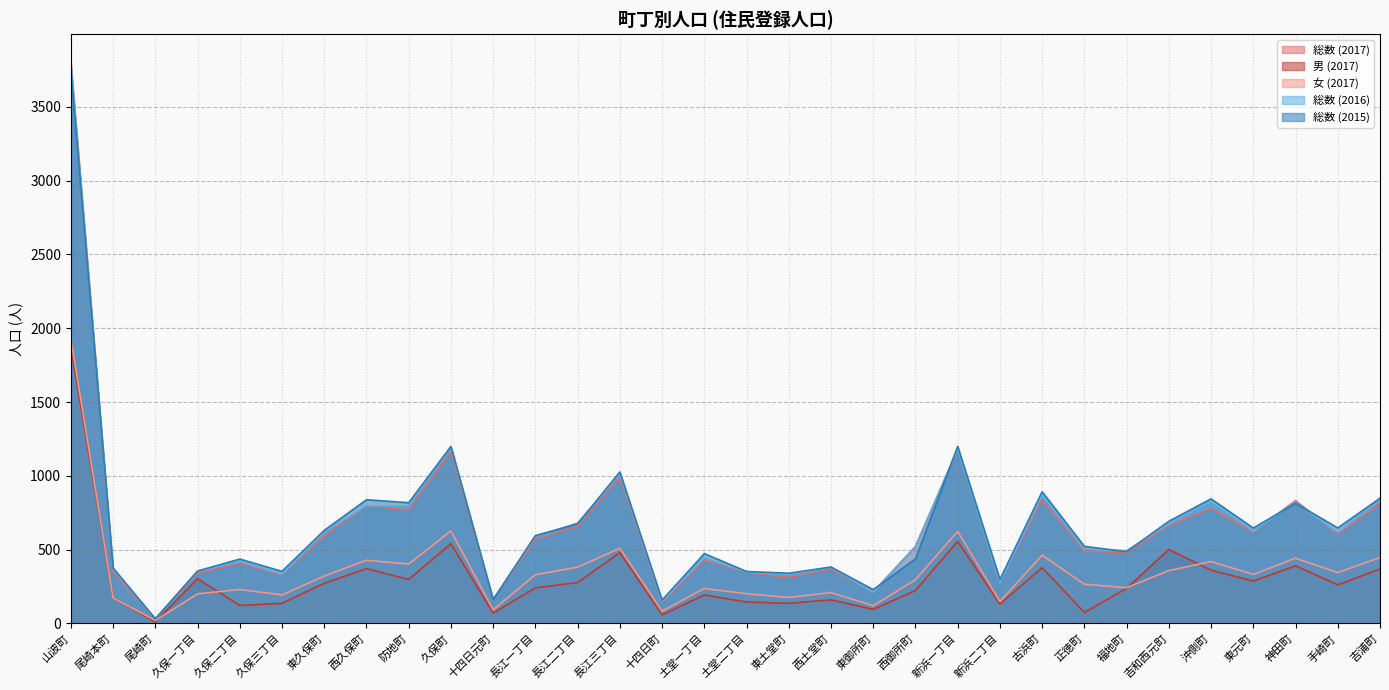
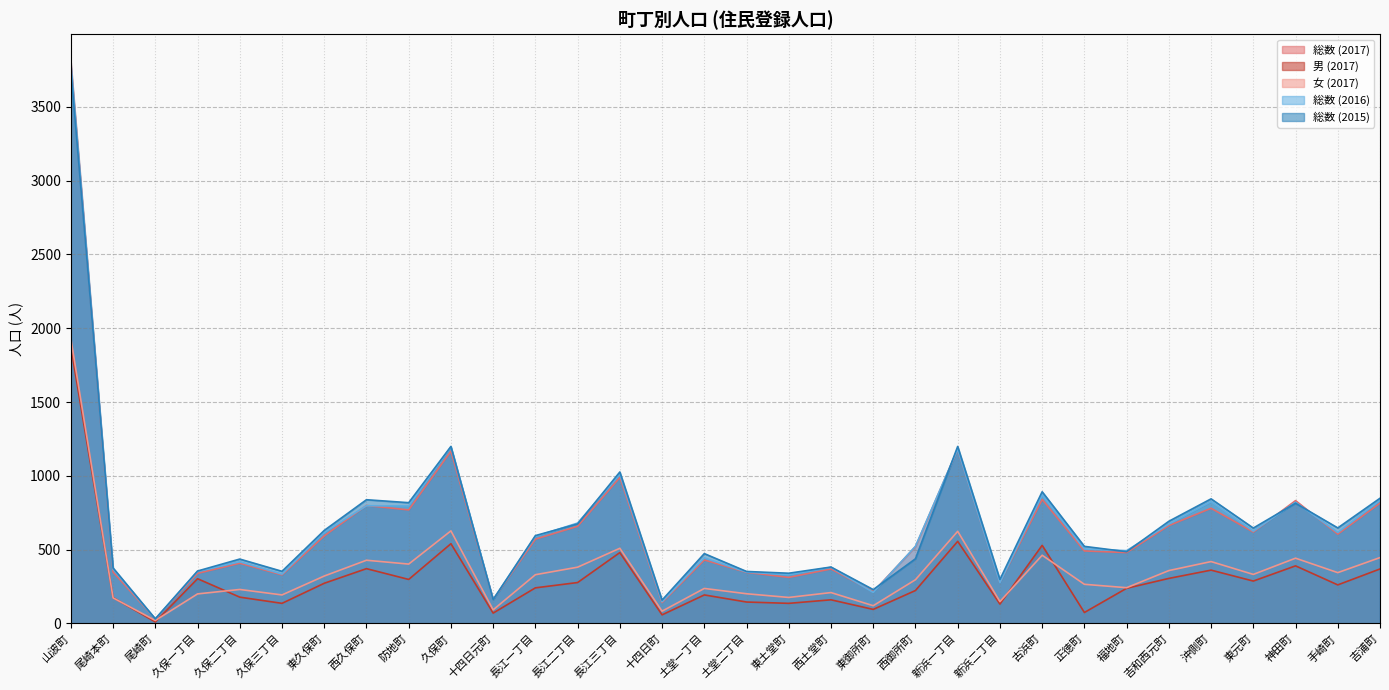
  {
    "男 (2017)": {
      "山波町": 1870,
      "久保一丁目": 300,
-     "久保二丁目": 120,
+     "久保二丁目": 180,
      "久保三丁目": 140,
      "東久保町": 270,
      "西久保町": 370,
      "防地町": 300,
      "久保町": 540,
      "十四日元町": 70,
      "長江一丁目": 240,
      "長江二丁目": 280,
      "長江三丁目": 480,
      "十四日町": 60,
      "土堂一丁目": 190,
      "土堂二丁目": 150,
      "東土堂町": 140,
      "西土堂町": 160,
      "東御所町": 100,
      "西御所町": 220,
      "新浜一丁目": 560,
-     "古浜町": 380,
+     "古浜町": 530,
      "正徳町": 70,
-     "吉和西元町": 500,
+     "吉和西元町": 310,
      "沖側町": 360,
      "東元町": 290,
      "神田町": 390,
      "手崎町": 260,
      "吉浦町": 370
    },
    "総数 (2016)": {
      "防地町": 800,
      "古浜町": 870,
      "沖側町": 830
    },
    "総数 (2015)": {
      "山波町": 3750,
      "久保二丁目": 440,
      "久保三丁目": 350,
      "西久保町": 840,
      "防地町": 820,
      "土堂一丁目": 470,
      "西御所町": 440,
      "新浜一丁目": 1200,
      "新浜二丁目": 300,
      "古浜町": 890,
      "正徳町": 520,
      "吉和西元町": 690,
      "沖側町": 840,
      "東元町": 650,
      "手崎町": 650
    }
  }
